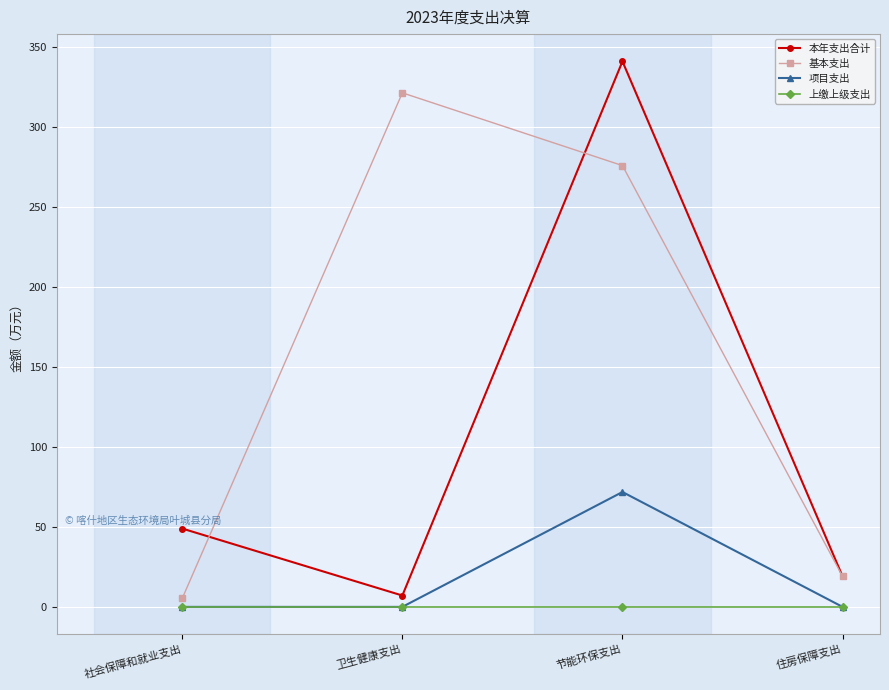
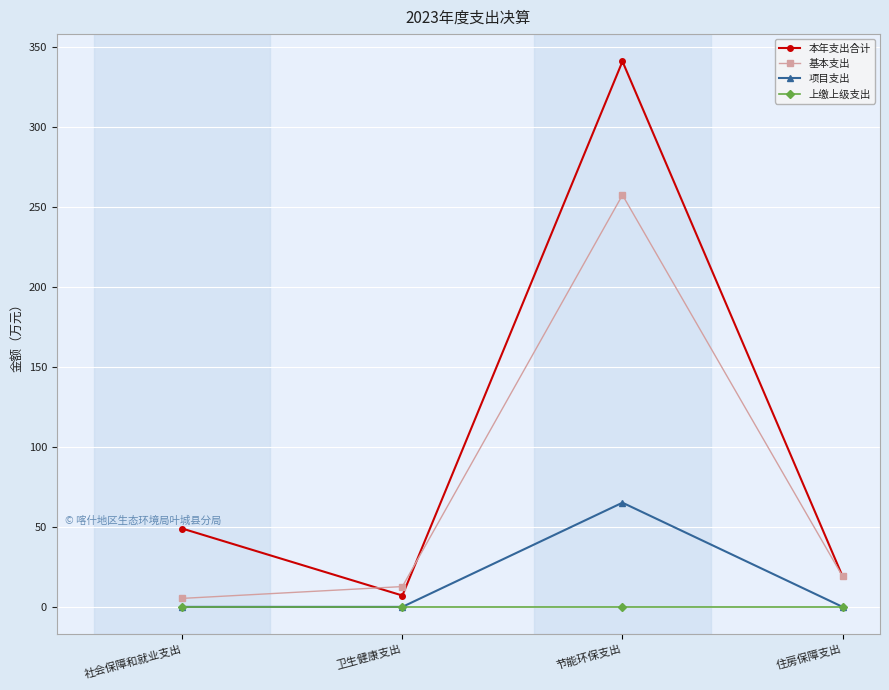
  {
    "本年支出合计": {
      "社会保障和就业支出": 49,
      "卫生健康支出": 7,
      "节能环保支出": 341
    },
    "基本支出": {
      "社会保障和就业支出": 5,
-     "卫生健康支出": 321,
-     "节能环保支出": 276
+     "卫生健康支出": 13,
+     "节能环保支出": 257
    },
    "项目支出": {
-     "节能环保支出": 72
+     "节能环保支出": 65
    },
    "上缴上级支出": {
      "节能环保支出": 0
    }
  }
